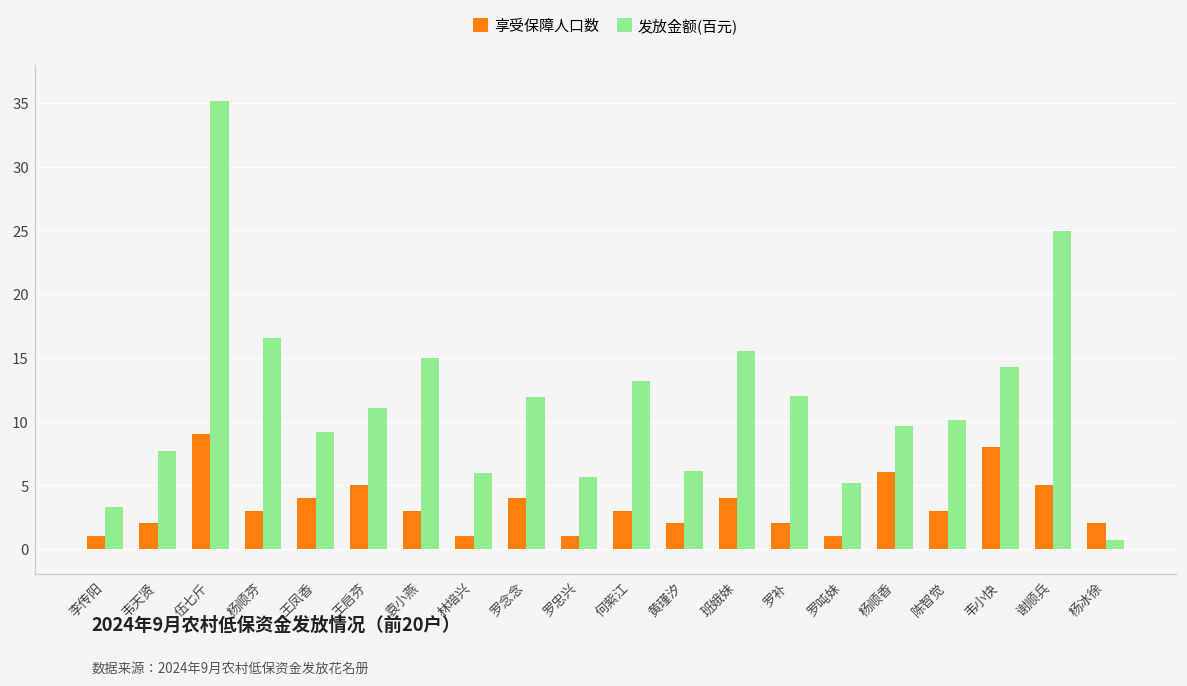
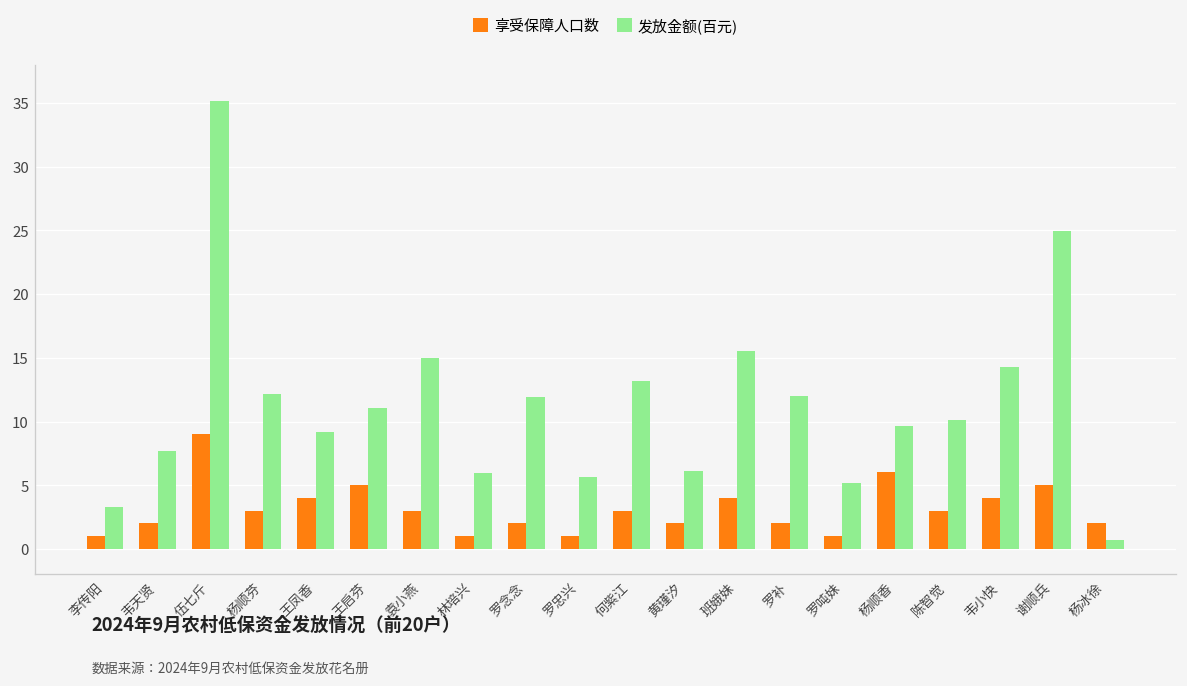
  {
    "享受保障人口数": {
      "李传阳": 1,
      "韦天贤": 2,
      "伍七斤": 9,
      "杨顺芬": 3,
      "王凤香": 4,
      "王启芬": 5,
      "袁小燕": 3,
      "林培兴": 1,
-     "罗念念": 4,
+     "罗念念": 2,
      "罗忠兴": 1,
      "何紫江": 3,
      "黄瑾汐": 2,
      "班娥妹": 4,
      "罗补": 2,
      "罗吨妹": 1,
      "杨顺香": 6,
      "陈智觉": 3,
-     "韦小快": 8,
+     "韦小快": 4,
      "谢顺兵": 5,
      "杨冰徐": 2
    },
    "发放金额(百元)": {
      "李传阳": 3.3,
      "韦天贤": 7.7,
      "伍七斤": 35.1,
-     "杨顺芬": 16.6,
+     "杨顺芬": 12.2,
      "王凤香": 9.2,
      "王启芬": 11.1,
      "袁小燕": 15.0,
      "林培兴": 6.0,
      "罗念念": 11.9,
      "罗忠兴": 5.7,
      "何紫江": 13.2,
      "黄瑾汐": 6.1,
      "班娥妹": 15.5,
      "罗补": 12.0,
      "罗吨妹": 5.2,
      "杨顺香": 9.6,
      "陈智觉": 10.1,
      "韦小快": 14.3,
      "谢顺兵": 25.0,
      "杨冰徐": 0.7
    }
  }
